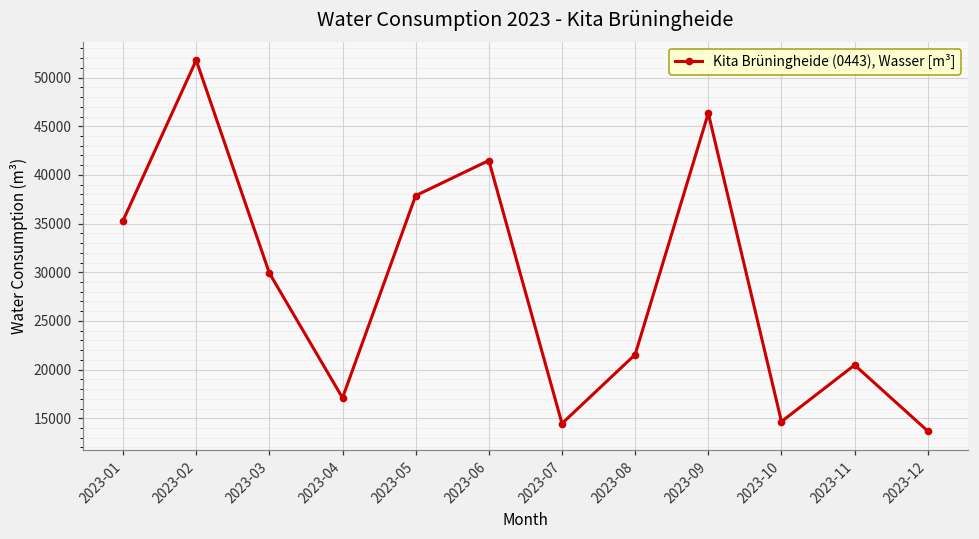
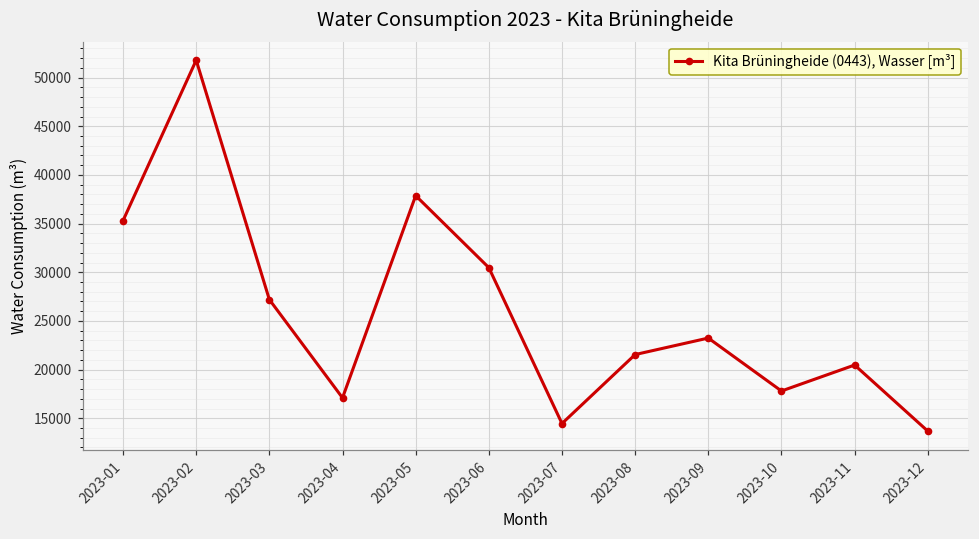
  {
    "2023-01": 35000,
    "2023-02": 52000,
-   "2023-03": 30000,
+   "2023-03": 27000,
    "2023-04": 17000,
    "2023-05": 38000,
-   "2023-06": 41000,
+   "2023-06": 30000,
    "2023-07": 14000,
    "2023-08": 22000,
-   "2023-09": 46000,
-   "2023-10": 15000,
+   "2023-09": 23000,
+   "2023-10": 18000,
    "2023-11": 20000,
    "2023-12": 14000
  }
